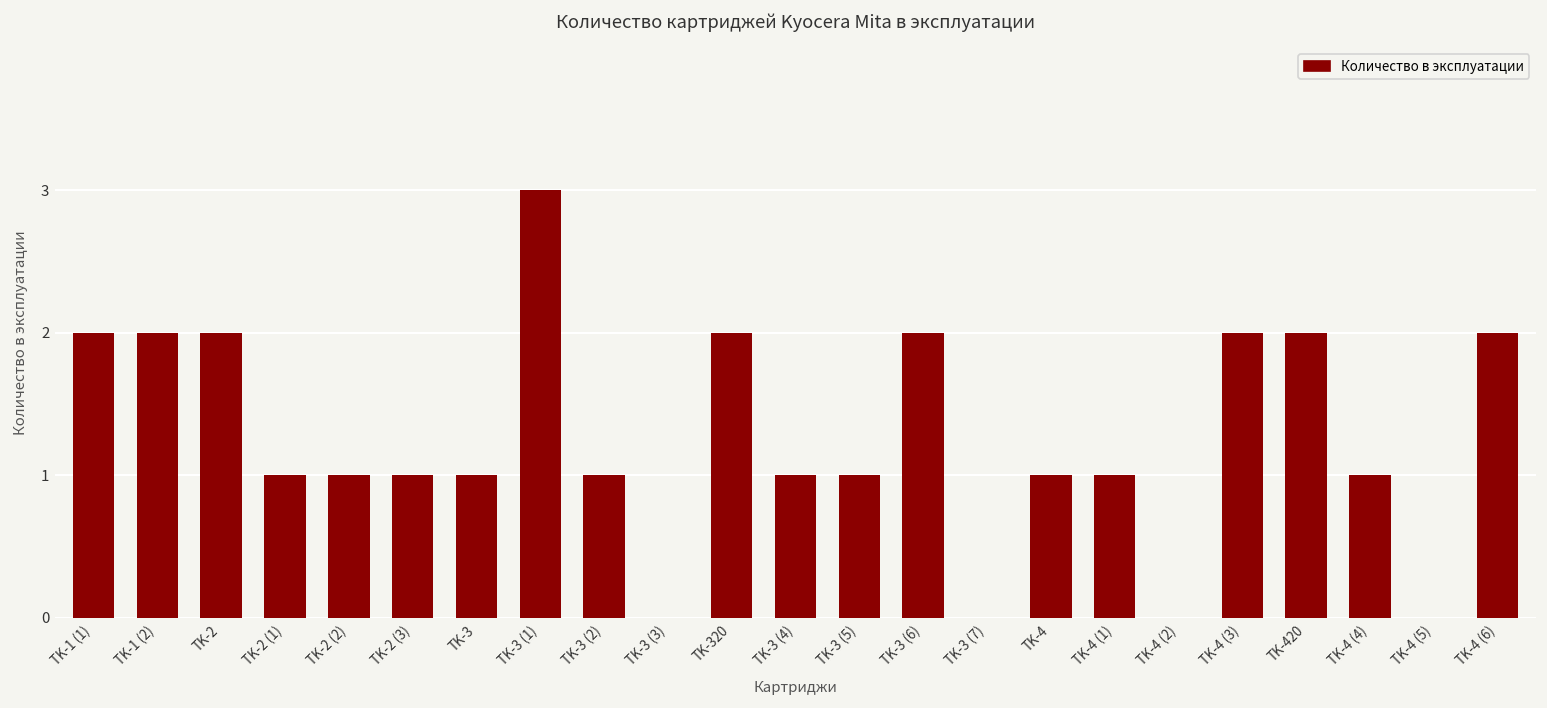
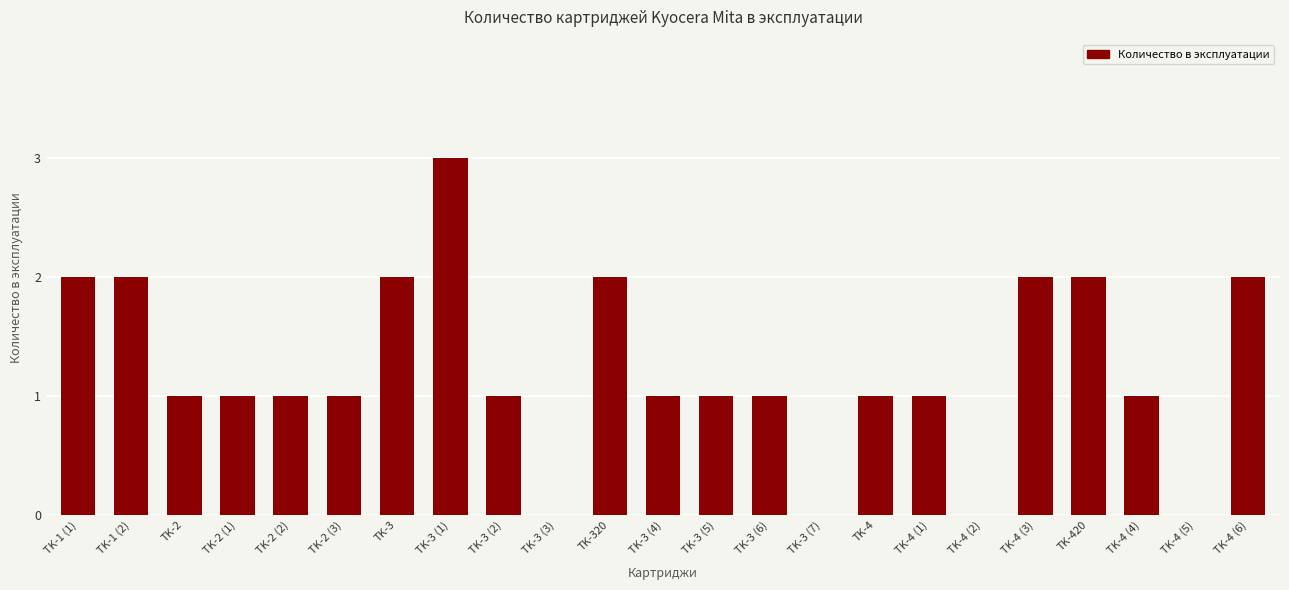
  {
    "TK-1 (1)": 2,
    "TK-1 (2)": 2,
-   "TK-2": 2,
+   "TK-2": 1,
    "TK-2 (1)": 1,
    "TK-2 (2)": 1,
    "TK-2 (3)": 1,
-   "TK-3": 1,
+   "TK-3": 2,
    "TK-3 (1)": 3,
    "TK-3 (2)": 1,
    "TK-3 (3)": 0,
    "TK-320": 2,
    "TK-3 (4)": 1,
    "TK-3 (5)": 1,
-   "TK-3 (6)": 2,
+   "TK-3 (6)": 1,
    "TK-3 (7)": 0,
    "TK-4": 1,
    "TK-4 (1)": 1,
    "TK-4 (2)": 0,
    "TK-4 (3)": 2,
    "TK-420": 2,
    "TK-4 (4)": 1,
    "TK-4 (5)": 0,
    "TK-4 (6)": 2
  }
